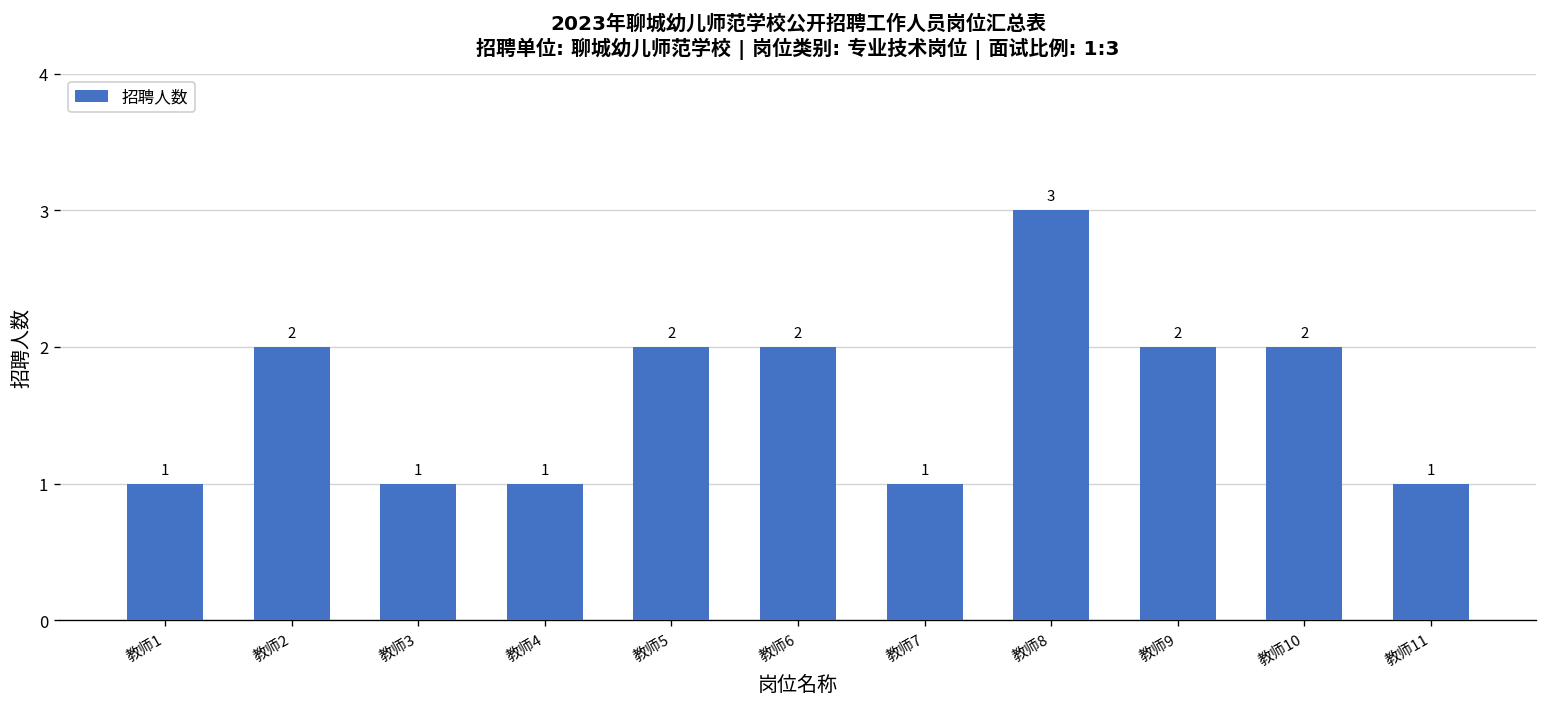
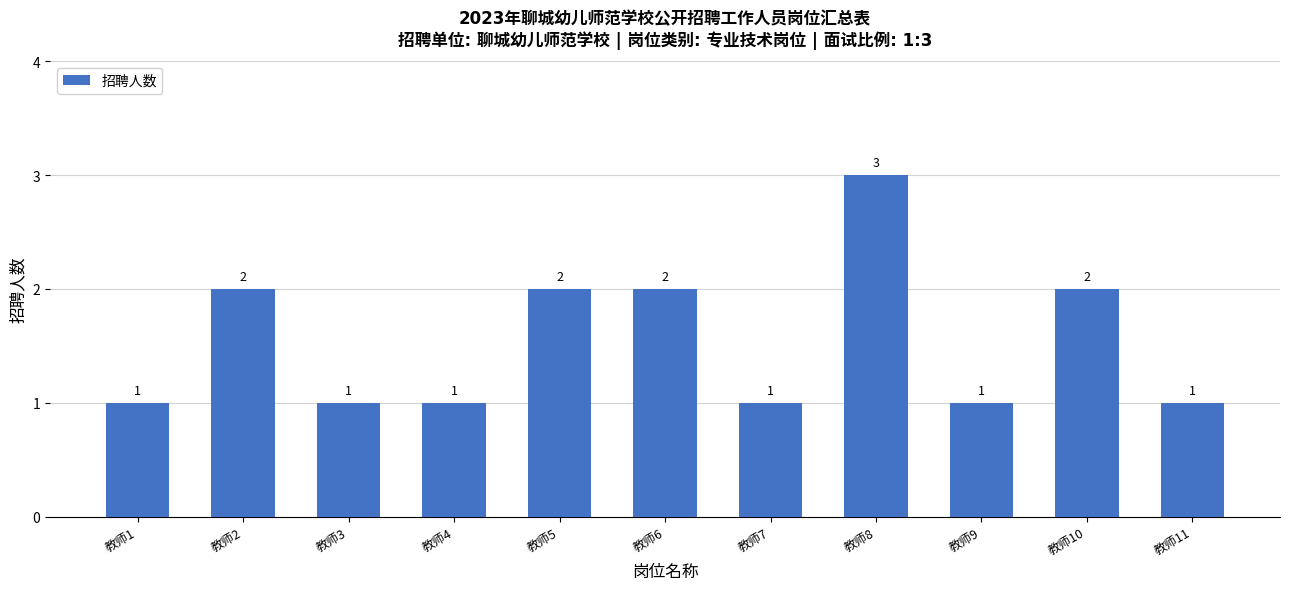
  {
    "教师1": 1,
    "教师2": 2,
    "教师3": 1,
    "教师4": 1,
    "教师5": 2,
    "教师6": 2,
    "教师7": 1,
    "教师8": 3,
-   "教师9": 2,
+   "教师9": 1,
    "教师10": 2,
    "教师11": 1
  }
